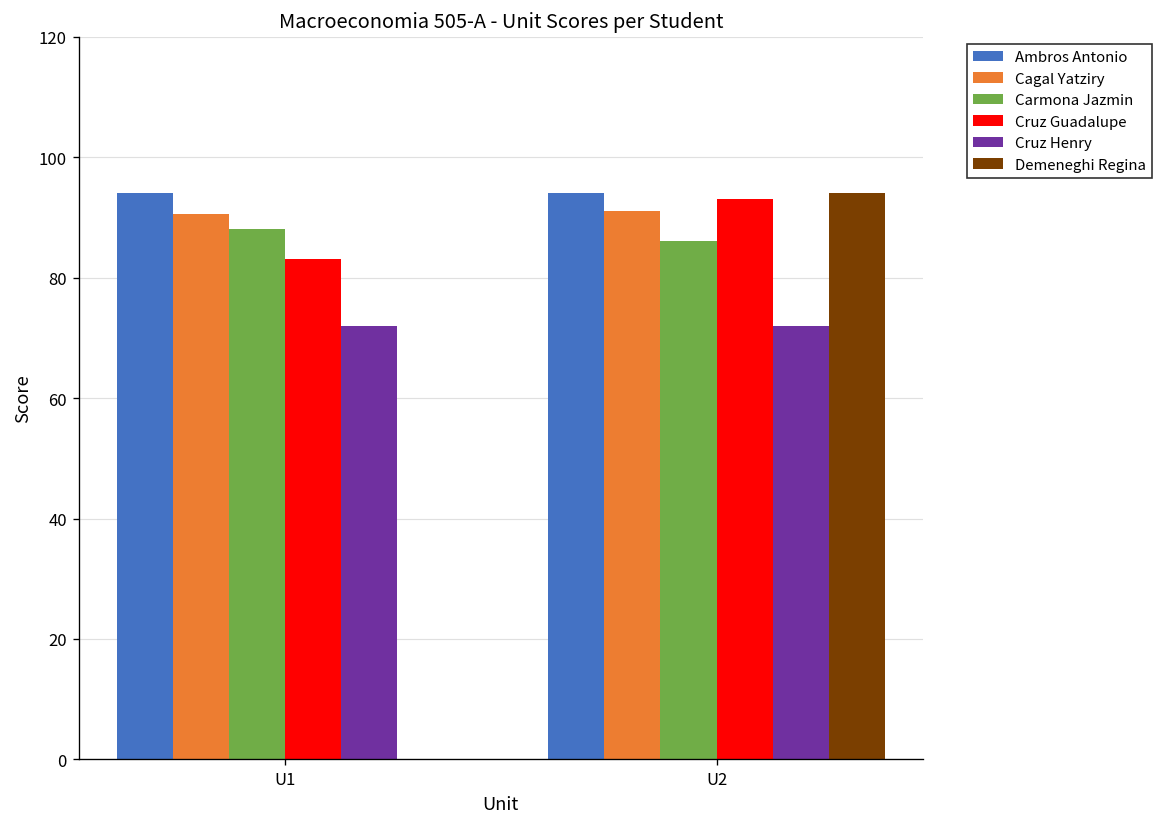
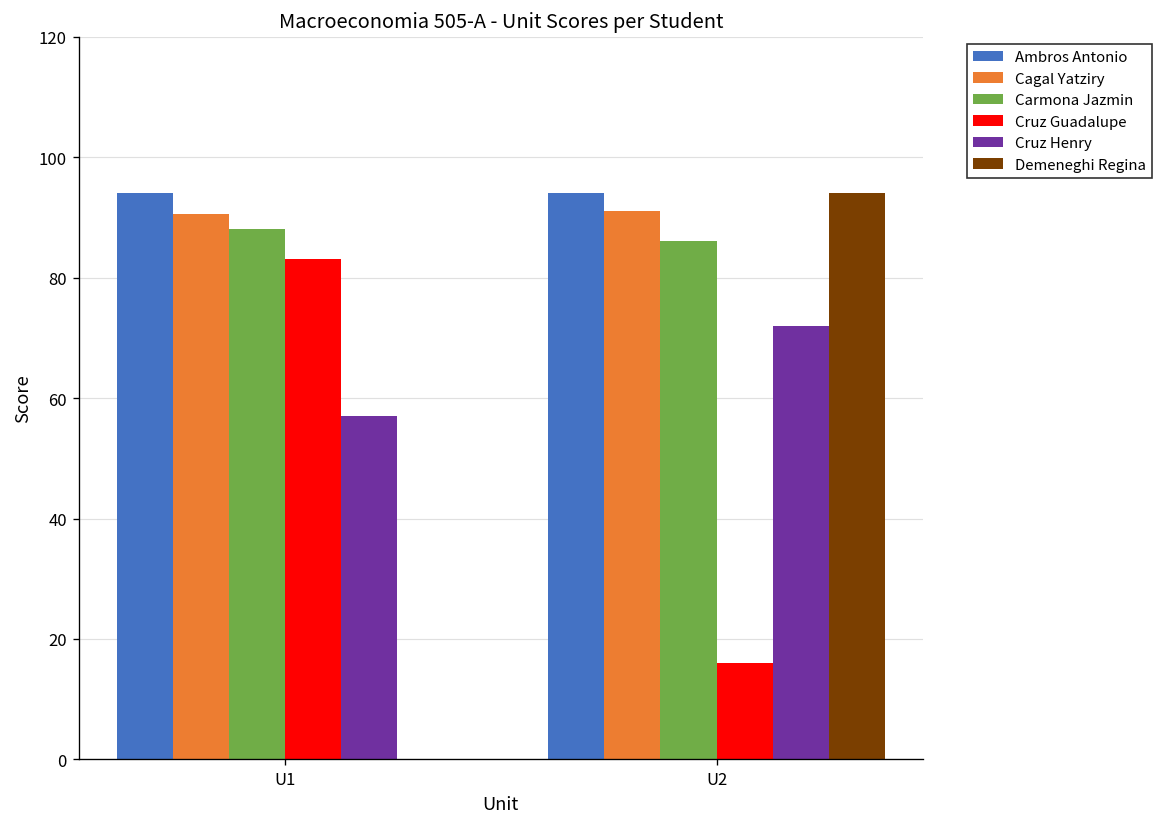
  {
    "Ambros Antonio": {
      "U1": 94,
      "U2": 94
    },
    "Cagal Yatziry": {
      "U1": 91,
      "U2": 91
    },
    "Carmona Jazmin": {
      "U1": 88,
      "U2": 86
    },
    "Cruz Guadalupe": {
      "U1": 83,
-     "U2": 93
+     "U2": 16
    },
    "Cruz Henry": {
-     "U1": 72,
+     "U1": 57,
      "U2": 72
    },
    "Demeneghi Regina": {
      "U1": 0,
      "U2": 94
    }
  }
